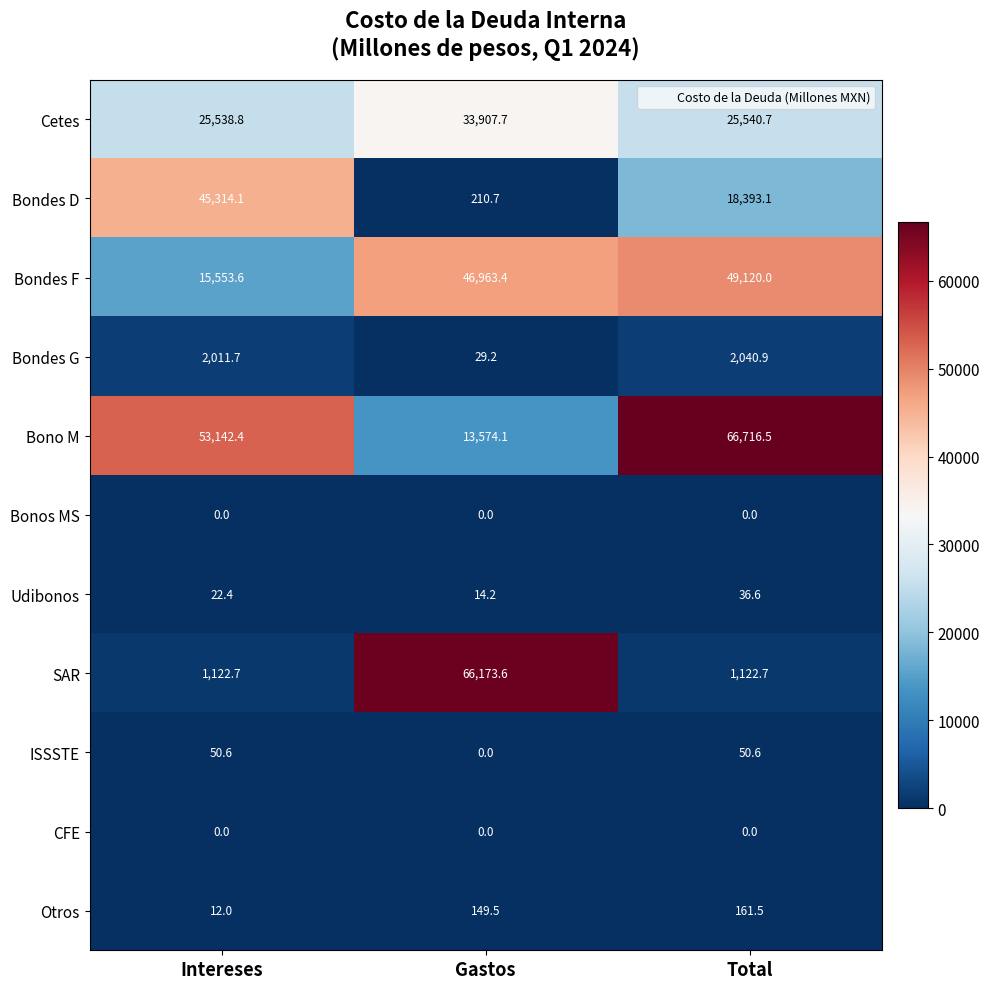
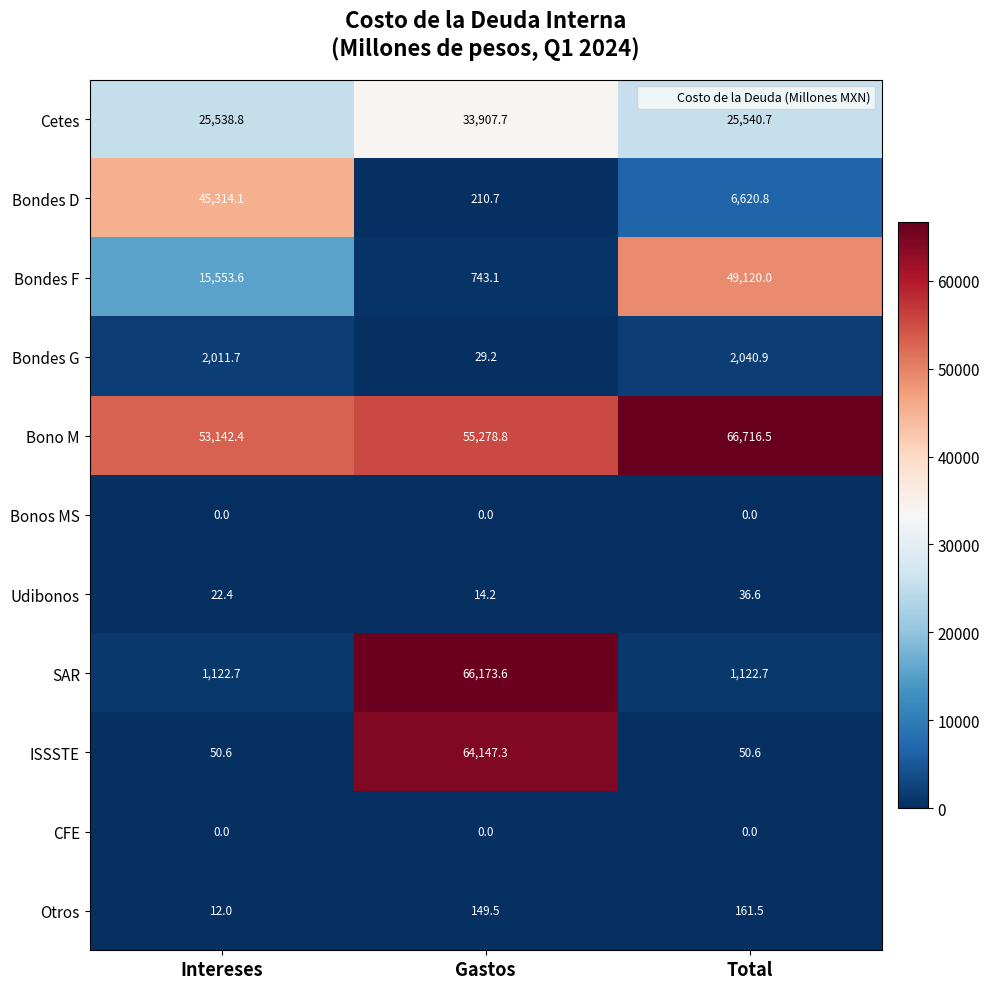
  {
    "Cetes": {
      "Intereses": "25,538.8",
      "Gastos": "33,907.7",
      "Total": "25,540.7"
    },
    "Bondes D": {
      "Intereses": "45,314.1",
      "Gastos": "210.7",
-     "Total": "18,393.1"
+     "Total": "6,620.8"
    },
    "Bondes F": {
      "Intereses": "15,553.6",
-     "Gastos": "46,963.4",
+     "Gastos": "743.1",
      "Total": "49,120.0"
    },
    "Bondes G": {
      "Intereses": "2,011.7",
      "Gastos": "29.2",
      "Total": "2,040.9"
    },
    "Bono M": {
      "Intereses": "53,142.4",
-     "Gastos": "13,574.1",
+     "Gastos": "55,278.8",
      "Total": "66,716.5"
    },
    "Bonos MS": {
      "Intereses": "0.0",
      "Gastos": "0.0",
      "Total": "0.0"
    },
    "Udibonos": {
      "Intereses": "22.4",
      "Gastos": "14.2",
      "Total": "36.6"
    },
    "SAR": {
      "Intereses": "1,122.7",
      "Gastos": "66,173.6",
      "Total": "1,122.7"
    },
    "ISSSTE": {
      "Intereses": "50.6",
-     "Gastos": "0.0",
+     "Gastos": "64,147.3",
      "Total": "50.6"
    },
    "CFE": {
      "Intereses": "0.0",
      "Gastos": "0.0",
      "Total": "0.0"
    },
    "Otros": {
      "Intereses": "12.0",
      "Gastos": "149.5",
      "Total": "161.5"
    }
  }
